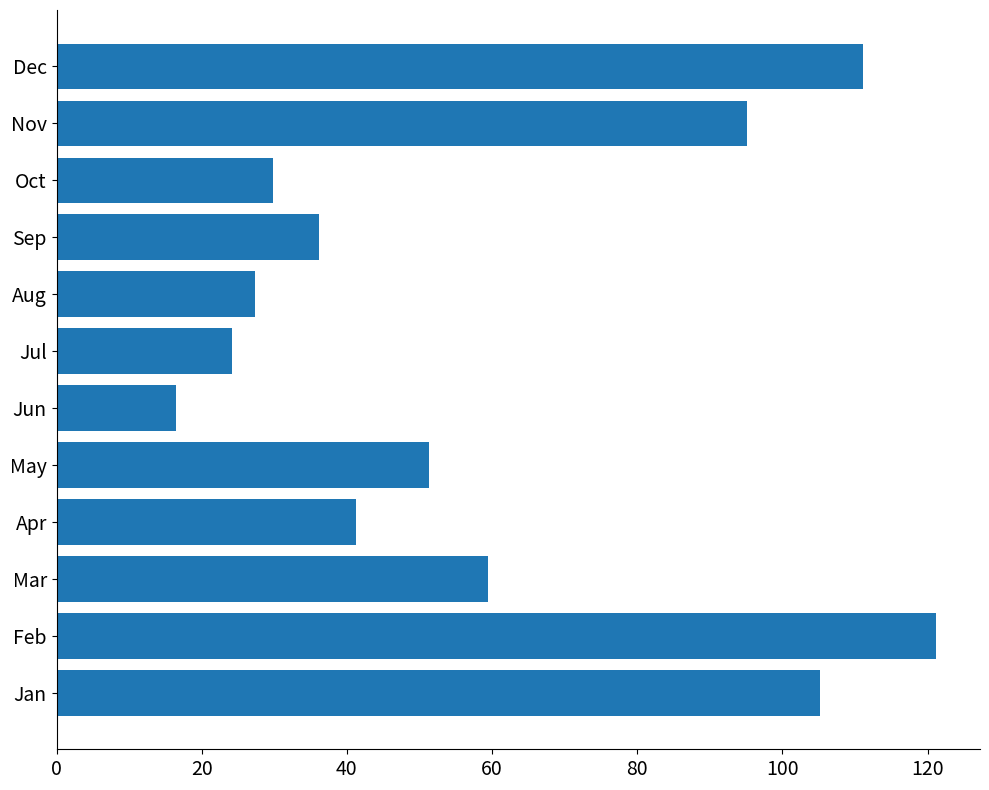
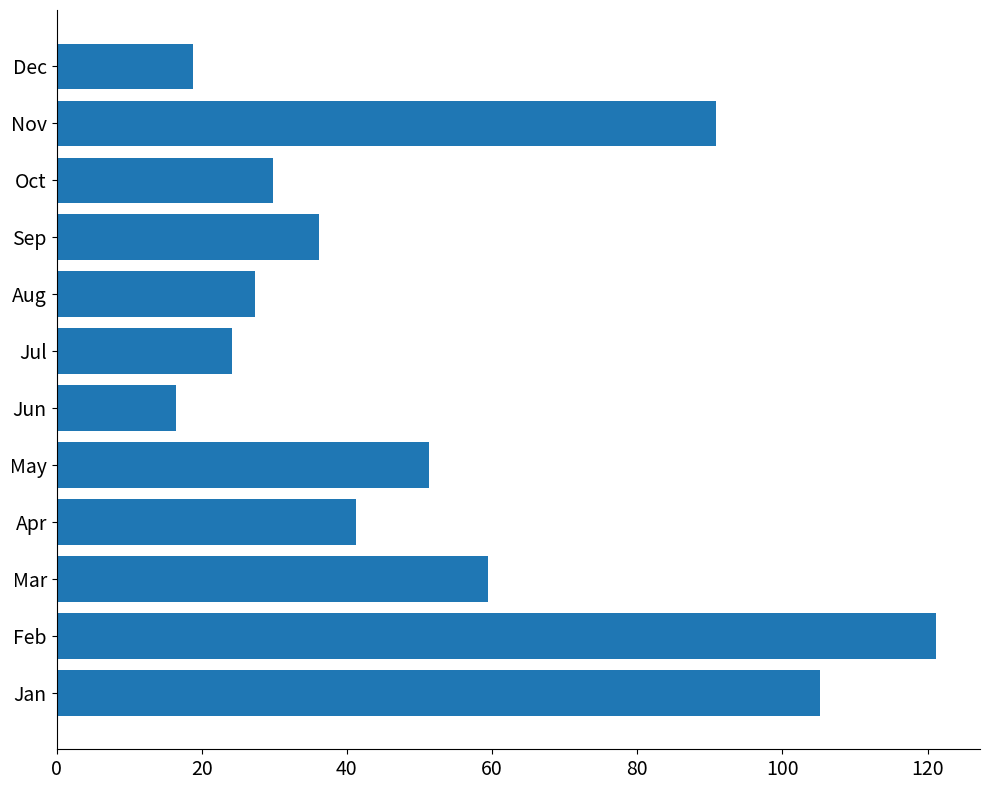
  {
-   "Dec": 111,
-   "Nov": 95,
+   "Dec": 19,
+   "Nov": 91,
    "Oct": 30,
    "Sep": 36,
    "Aug": 27,
    "Jul": 24,
    "Jun": 16,
    "May": 51,
    "Apr": 41,
    "Mar": 59,
    "Feb": 121,
    "Jan": 105
  }
